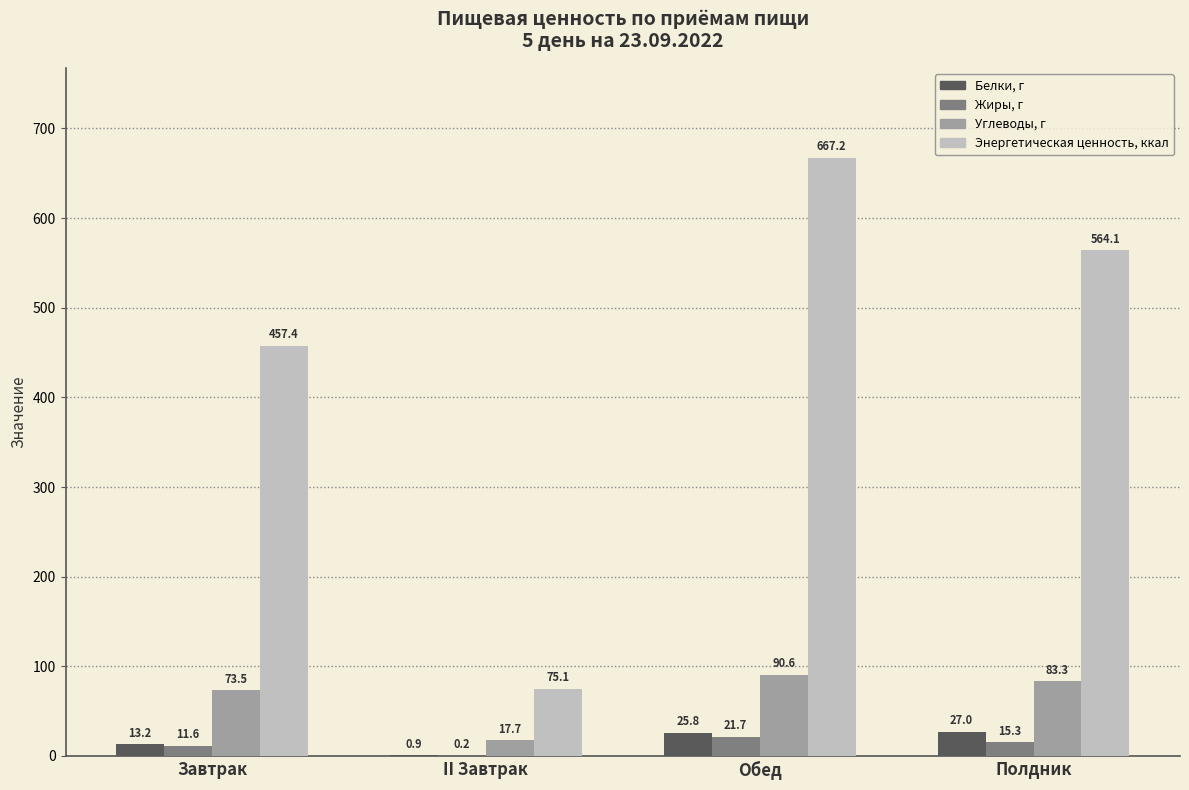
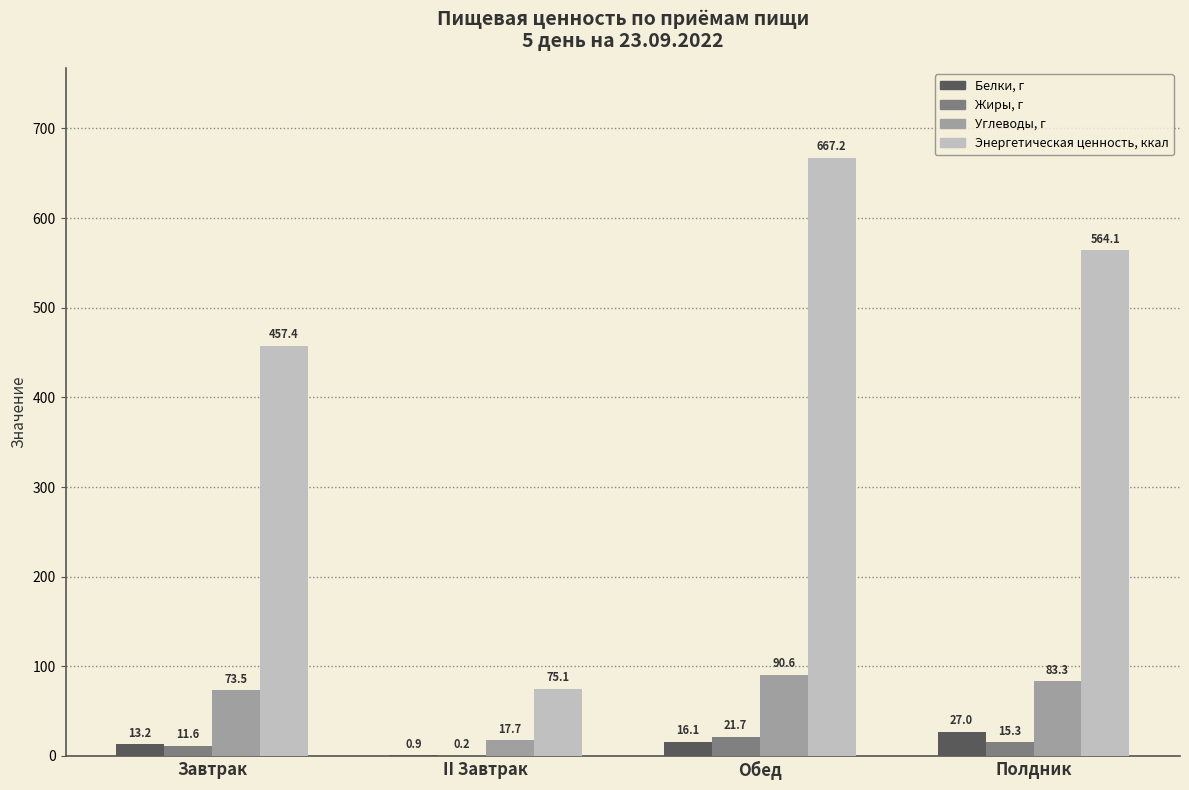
  {
    "Белки, г": {
      "Завтрак": 13.2,
      "II Завтрак": 0.9,
-     "Обед": 25.8,
+     "Обед": 16.1,
      "Полдник": 27.0
    }
  }
